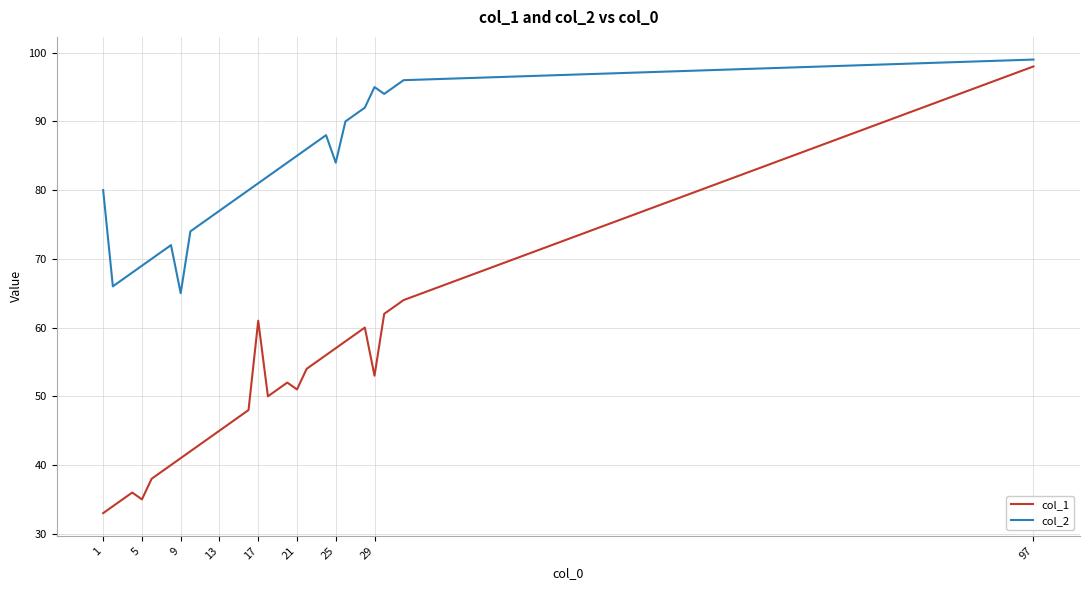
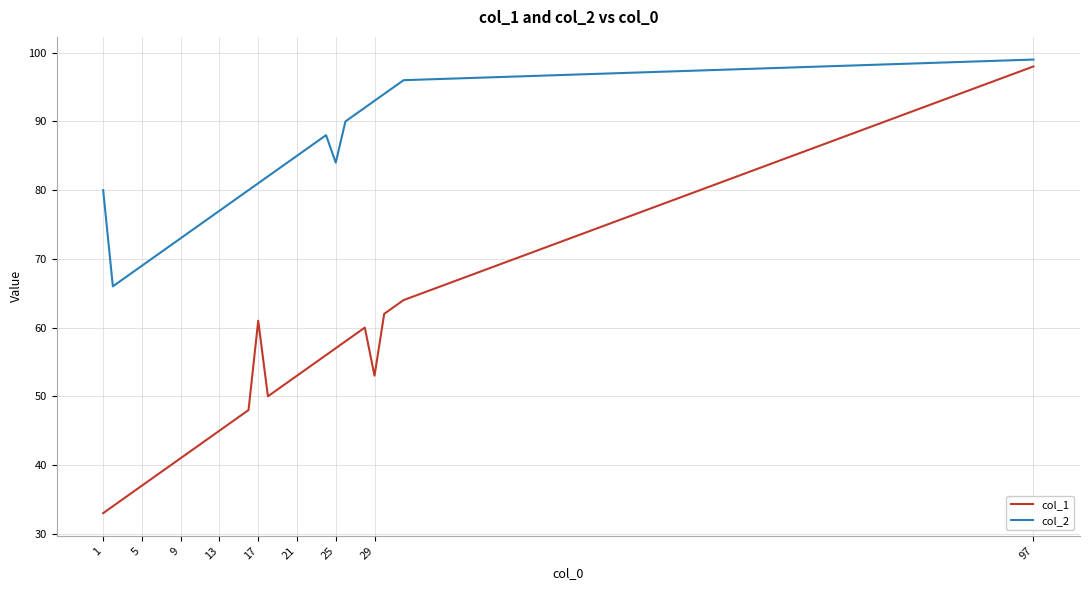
  {
    "col_1": {
      "1": 33,
-     "5": 35,
+     "5": 37,
      "9": 41,
      "13": 45,
      "17": 61,
-     "21": 51,
+     "21": 53,
      "25": 57,
      "29": 53,
      "97": 98
    },
    "col_2": {
      "1": 80,
      "5": 69,
-     "9": 65,
+     "9": 73,
      "13": 77,
      "17": 81,
      "21": 85,
      "25": 84,
-     "29": 95,
+     "29": 93,
      "97": 99
    }
  }
